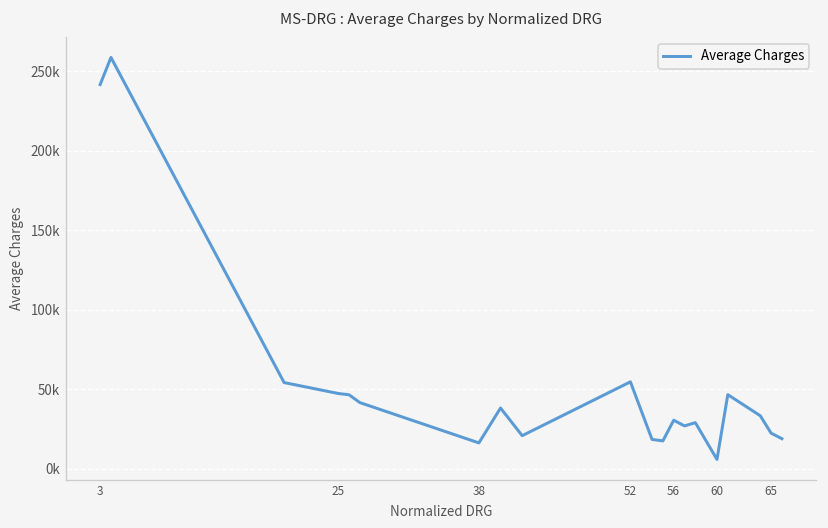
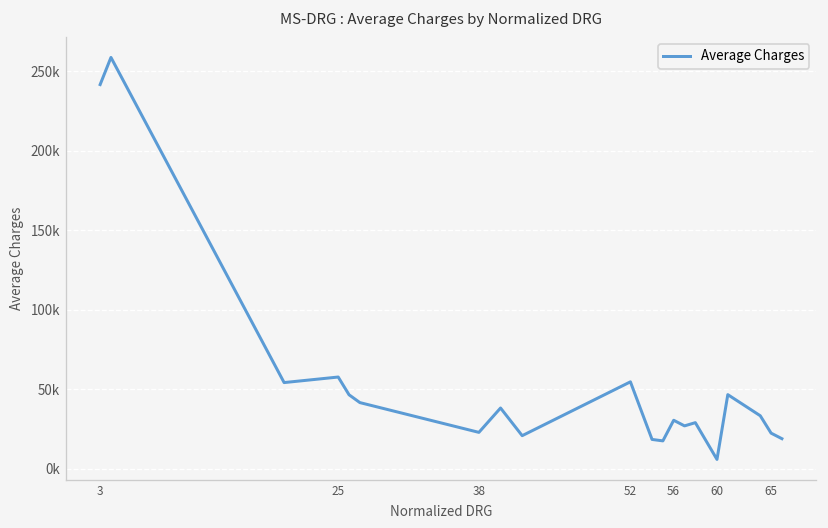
  {
    "3": 242000,
-   "25": 47000,
-   "38": 16000,
+   "25": 58000,
+   "38": 23000,
    "52": 55000,
    "56": 30000,
    "60": 6000,
    "65": 22000
  }
